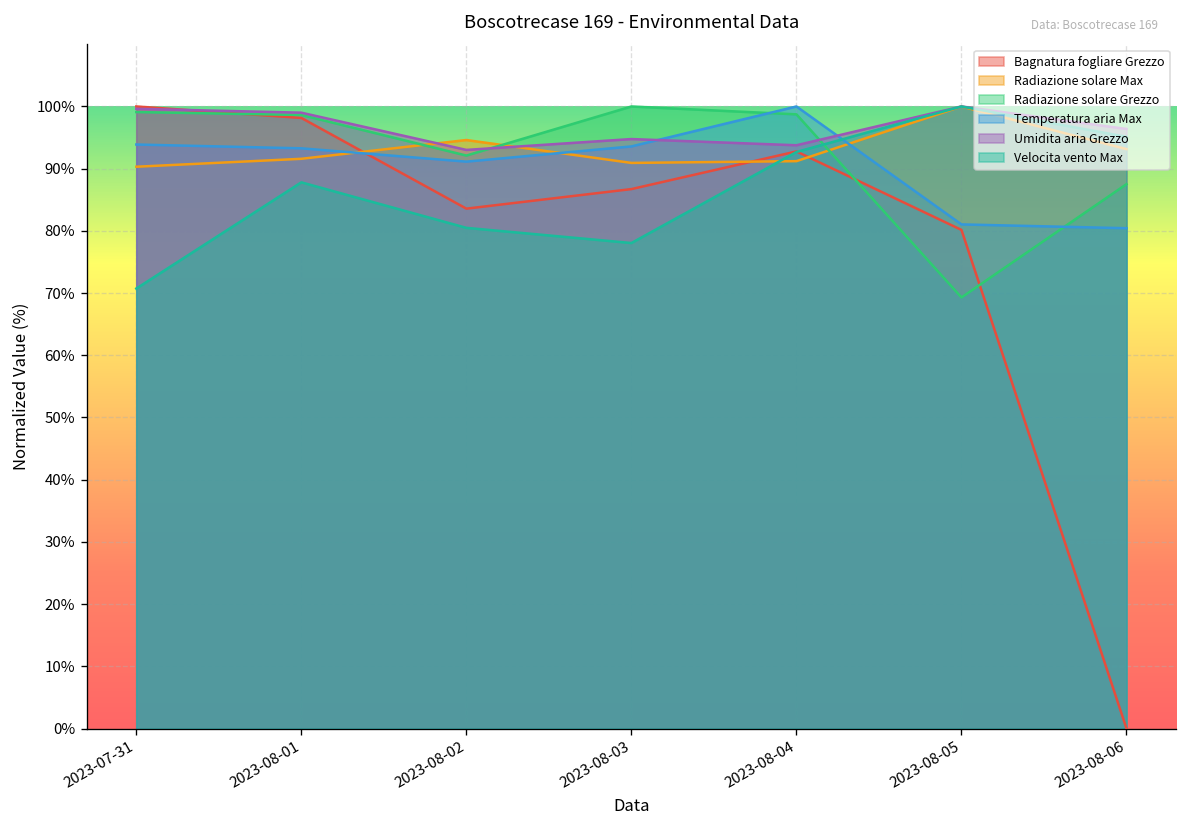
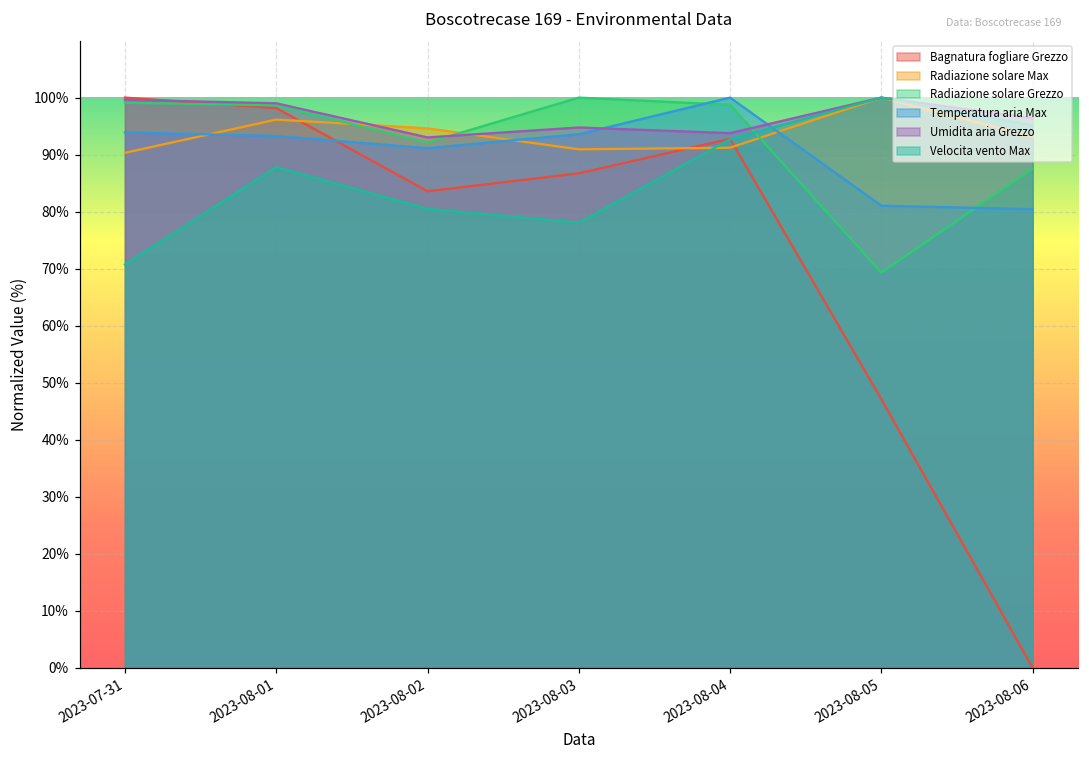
  {
    "Bagnatura fogliare Grezzo": {
      "2023-08-02": "84%",
      "2023-08-03": "87%",
-     "2023-08-05": "80%",
+     "2023-08-05": "47%",
      "2023-08-06": "0%"
    },
    "Radiazione solare Max": {
      "2023-07-31": "90%",
-     "2023-08-01": "92%",
+     "2023-08-01": "96%",
      "2023-08-02": "95%",
      "2023-08-03": "91%",
      "2023-08-04": "91%"
    },
    "Umidita aria Grezzo": {
      "2023-08-02": "93%",
      "2023-08-03": "95%",
      "2023-08-04": "94%"
    }
  }
